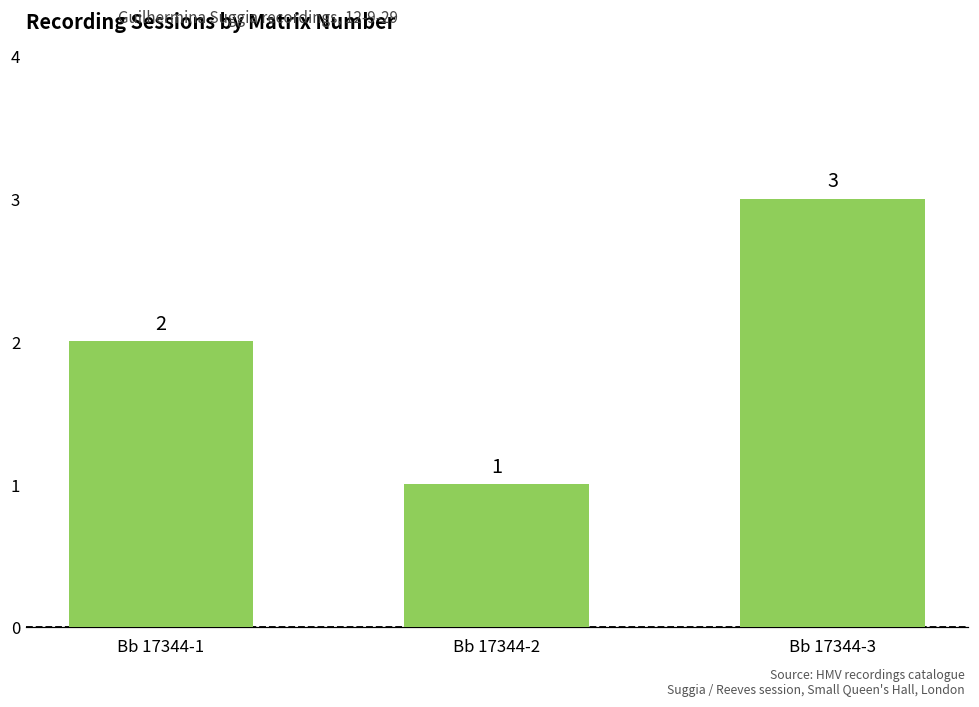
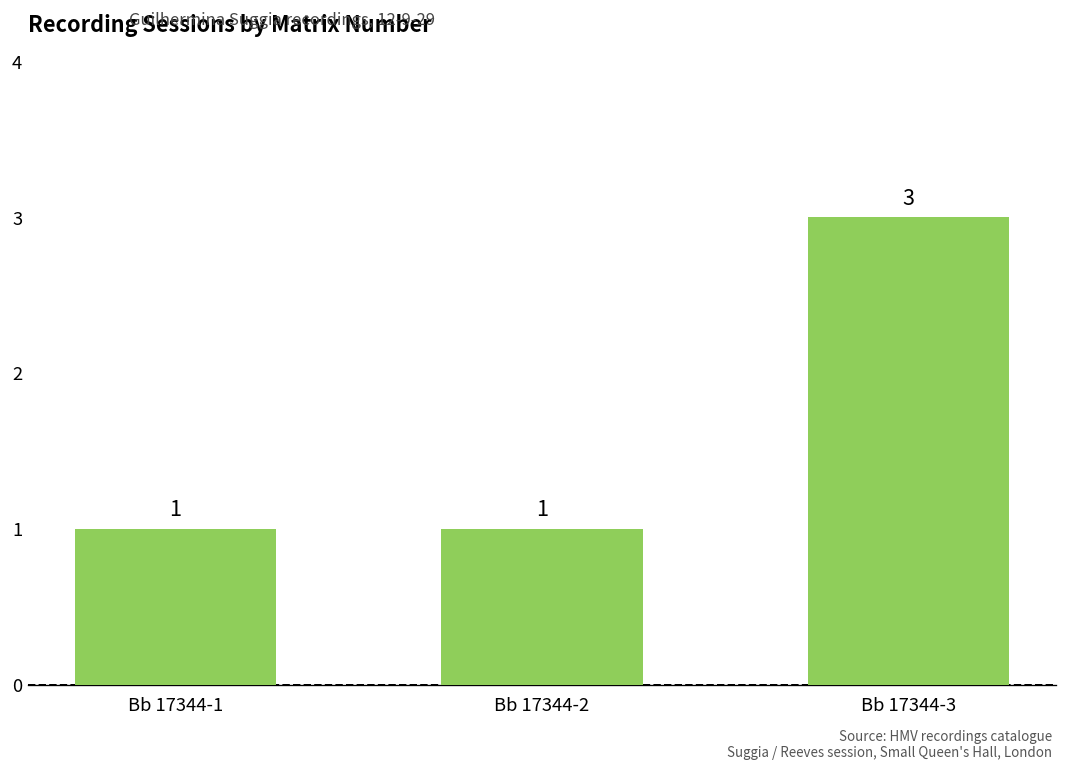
  {
-   "Bb 17344-1": 2,
+   "Bb 17344-1": 1,
    "Bb 17344-2": 1,
    "Bb 17344-3": 3
  }
